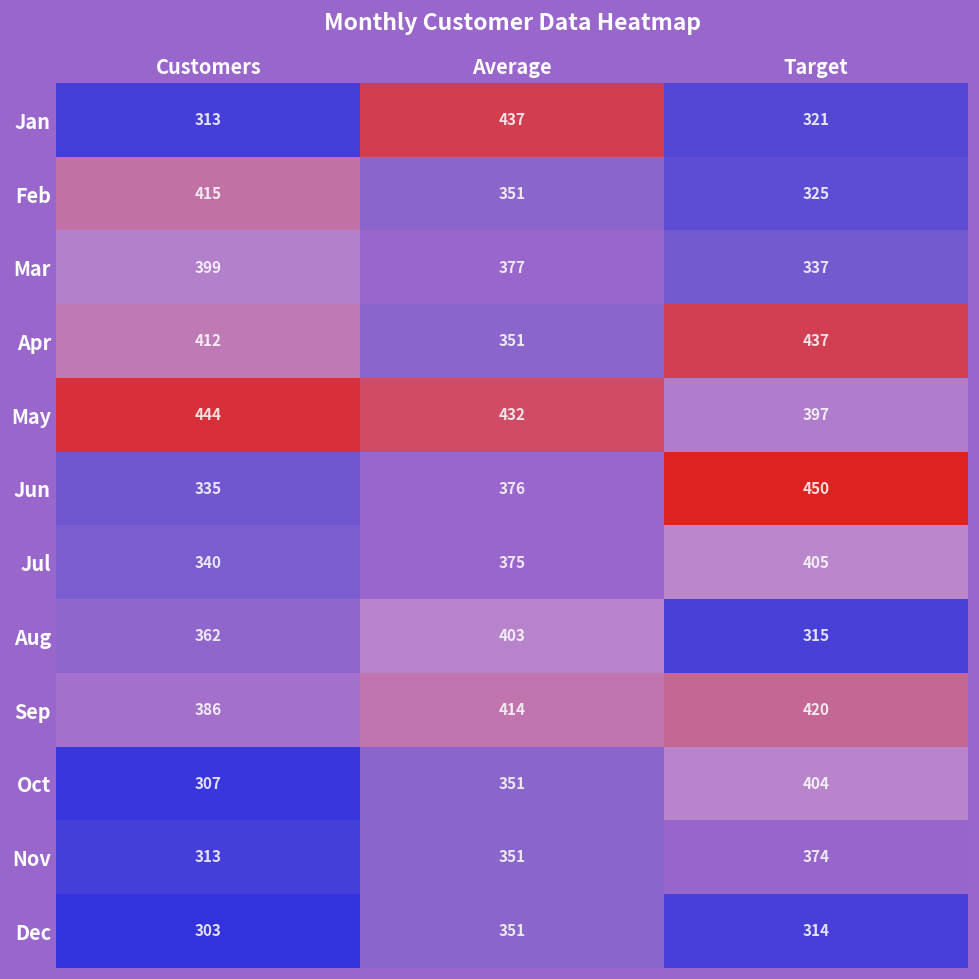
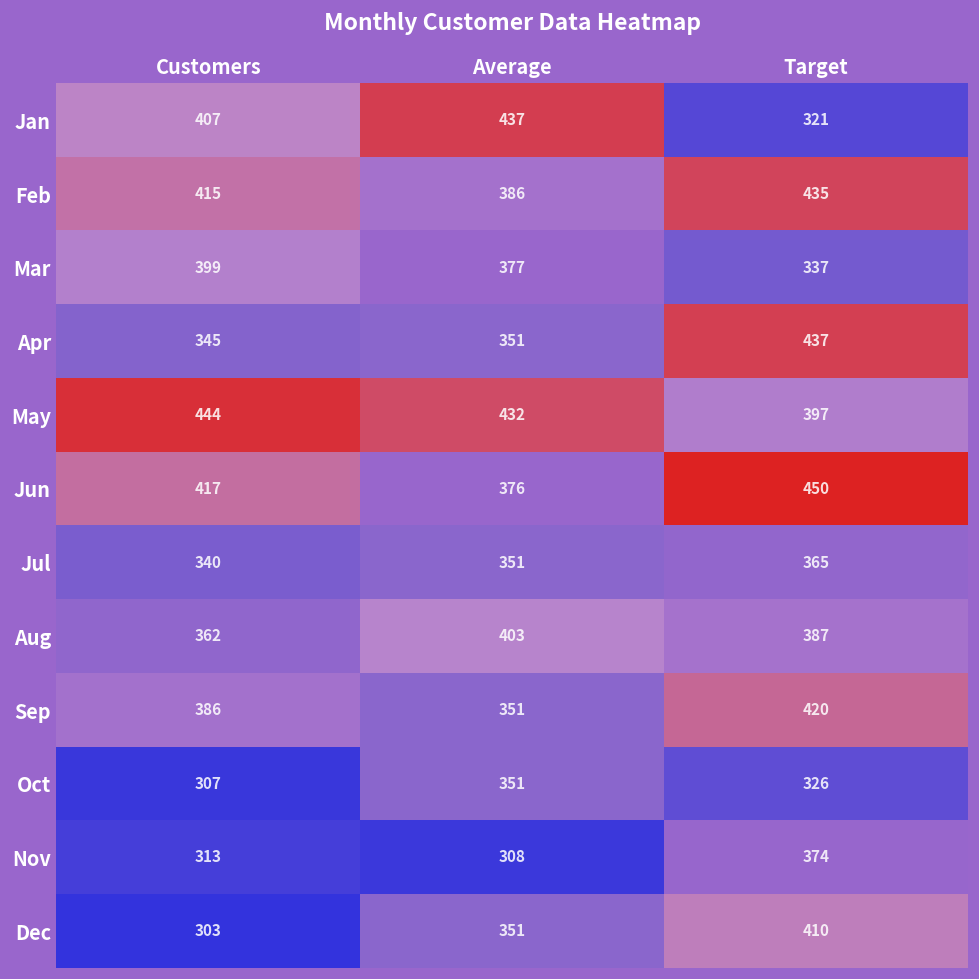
  {
    "Jan": {
-     "Customers": 313,
+     "Customers": 407,
      "Average": 437,
      "Target": 321
    },
    "Feb": {
      "Customers": 415,
-     "Average": 351,
-     "Target": 325
+     "Average": 386,
+     "Target": 435
    },
    "Mar": {
      "Customers": 399,
      "Average": 377,
      "Target": 337
    },
    "Apr": {
-     "Customers": 412,
+     "Customers": 345,
      "Average": 351,
      "Target": 437
    },
    "May": {
      "Customers": 444,
      "Average": 432,
      "Target": 397
    },
    "Jun": {
-     "Customers": 335,
+     "Customers": 417,
      "Average": 376,
      "Target": 450
    },
    "Jul": {
      "Customers": 340,
-     "Average": 375,
-     "Target": 405
+     "Average": 351,
+     "Target": 365
    },
    "Aug": {
      "Customers": 362,
      "Average": 403,
-     "Target": 315
+     "Target": 387
    },
    "Sep": {
      "Customers": 386,
-     "Average": 414,
+     "Average": 351,
      "Target": 420
    },
    "Oct": {
      "Customers": 307,
      "Average": 351,
-     "Target": 404
+     "Target": 326
    },
    "Nov": {
      "Customers": 313,
-     "Average": 351,
+     "Average": 308,
      "Target": 374
    },
    "Dec": {
      "Customers": 303,
      "Average": 351,
-     "Target": 314
+     "Target": 410
    }
  }
